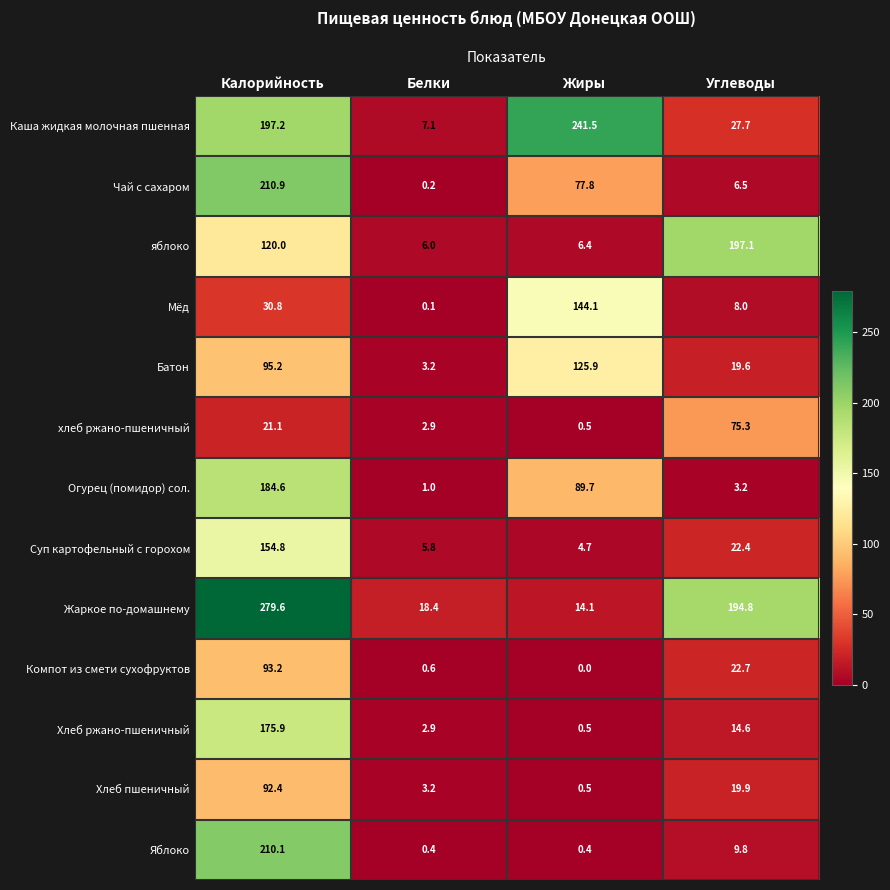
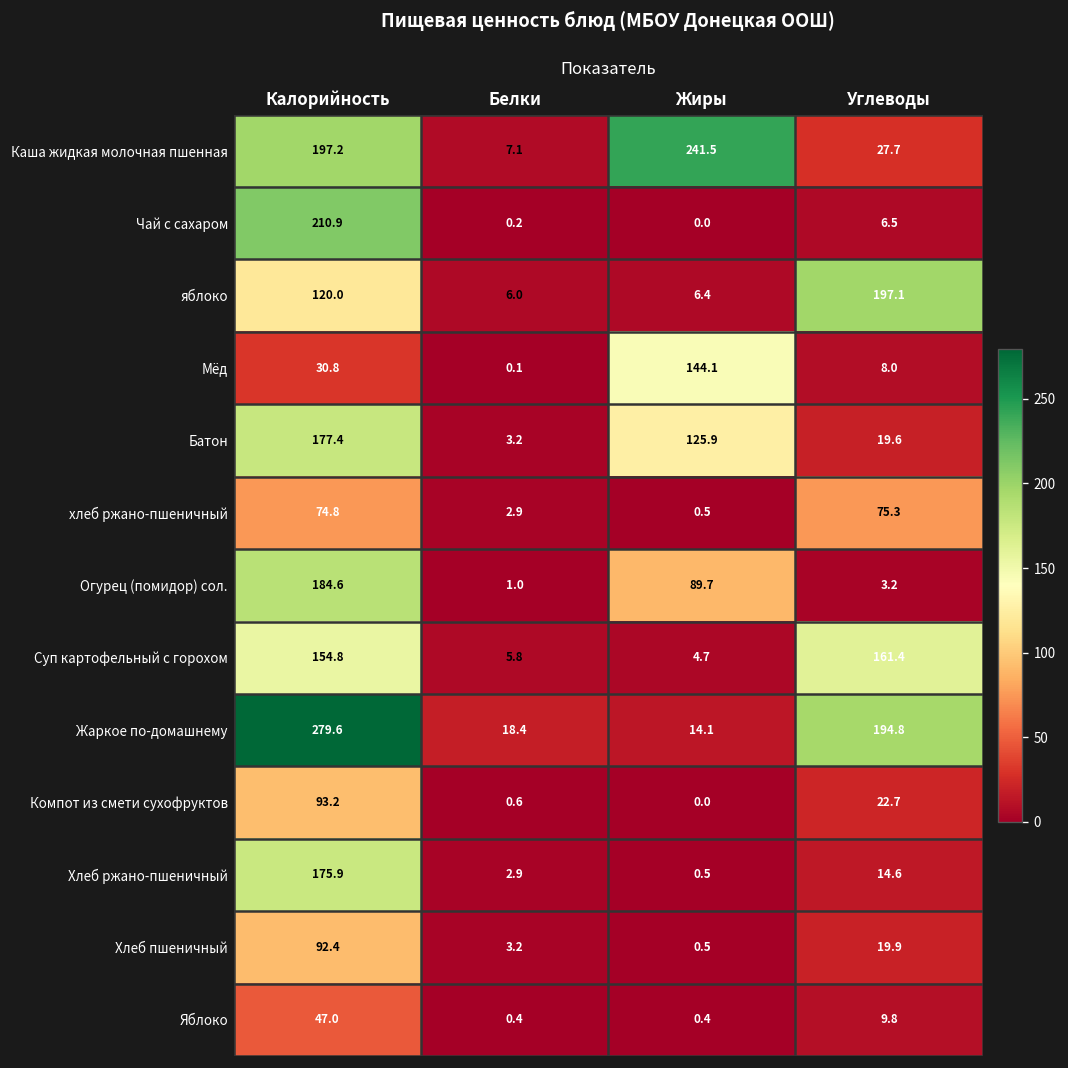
  {
    "Каша жидкая молочная пшенная": {
      "Калорийность": 197.2,
      "Белки": 7.1,
      "Жиры": 241.5,
      "Углеводы": 27.7
    },
    "Чай с сахаром": {
      "Калорийность": 210.9,
      "Белки": 0.2,
-     "Жиры": 77.8,
+     "Жиры": 0.0,
      "Углеводы": 6.5
    },
    "яблоко": {
      "Калорийность": 120.0,
      "Белки": 6.0,
      "Жиры": 6.4,
      "Углеводы": 197.1
    },
    "Мёд": {
      "Калорийность": 30.8,
      "Белки": 0.1,
      "Жиры": 144.1,
      "Углеводы": 8.0
    },
    "Батон": {
-     "Калорийность": 95.2,
+     "Калорийность": 177.4,
      "Белки": 3.2,
      "Жиры": 125.9,
      "Углеводы": 19.6
    },
    "хлеб ржано-пшеничный": {
-     "Калорийность": 21.1,
+     "Калорийность": 74.8,
      "Белки": 2.9,
      "Жиры": 0.5,
      "Углеводы": 75.3
    },
    "Огурец (помидор) сол.": {
      "Калорийность": 184.6,
      "Белки": 1.0,
      "Жиры": 89.7,
      "Углеводы": 3.2
    },
    "Суп картофельный с горохом": {
      "Калорийность": 154.8,
      "Белки": 5.8,
      "Жиры": 4.7,
-     "Углеводы": 22.4
+     "Углеводы": 161.4
    },
    "Жаркое по-домашнему": {
      "Калорийность": 279.6,
      "Белки": 18.4,
      "Жиры": 14.1,
      "Углеводы": 194.8
    },
    "Компот из смети сухофруктов": {
      "Калорийность": 93.2,
      "Белки": 0.6,
      "Жиры": 0.0,
      "Углеводы": 22.7
    },
    "Хлеб ржано-пшеничный": {
      "Калорийность": 175.9,
      "Белки": 2.9,
      "Жиры": 0.5,
      "Углеводы": 14.6
    },
    "Хлеб пшеничный": {
      "Калорийность": 92.4,
      "Белки": 3.2,
      "Жиры": 0.5,
      "Углеводы": 19.9
    },
    "Яблоко": {
-     "Калорийность": 210.1,
+     "Калорийность": 47.0,
      "Белки": 0.4,
      "Жиры": 0.4,
      "Углеводы": 9.8
    }
  }
